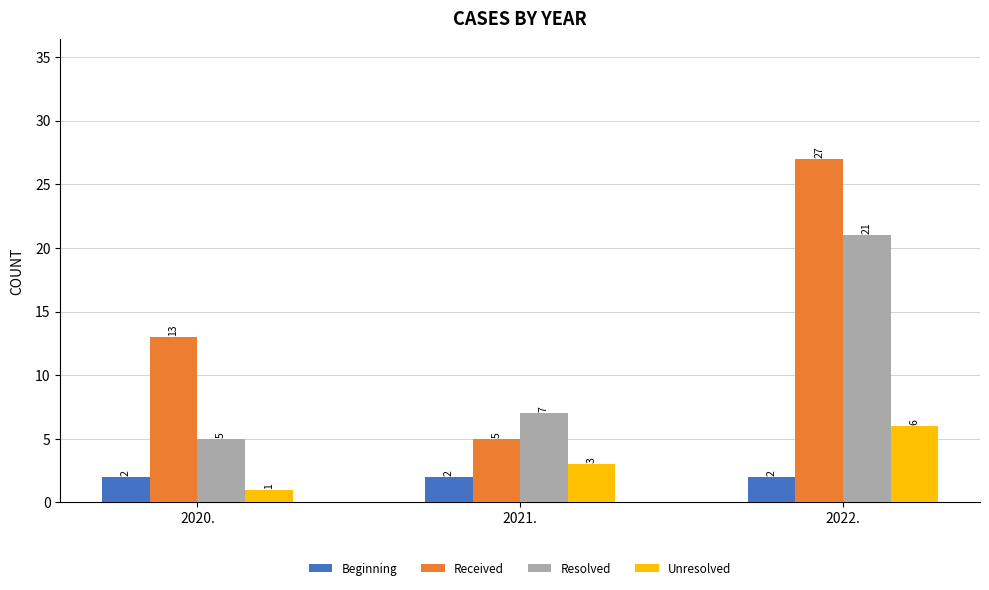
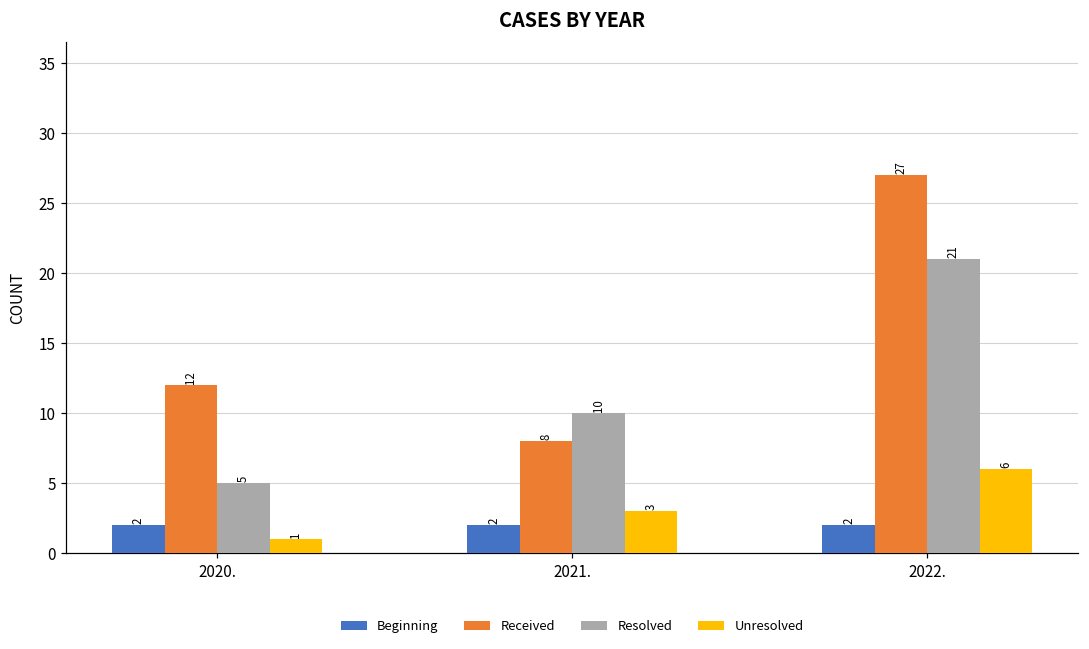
  {
    "Beginning": {
      "2020.": 2,
      "2021.": 2,
      "2022.": 2
    },
    "Received": {
-     "2020.": 13,
-     "2021.": 5,
+     "2020.": 12,
+     "2021.": 8,
      "2022.": 27
    },
    "Resolved": {
      "2020.": 5,
-     "2021.": 7,
+     "2021.": 10,
      "2022.": 21
    },
    "Unresolved": {
      "2020.": 1,
      "2021.": 3,
      "2022.": 6
    }
  }
